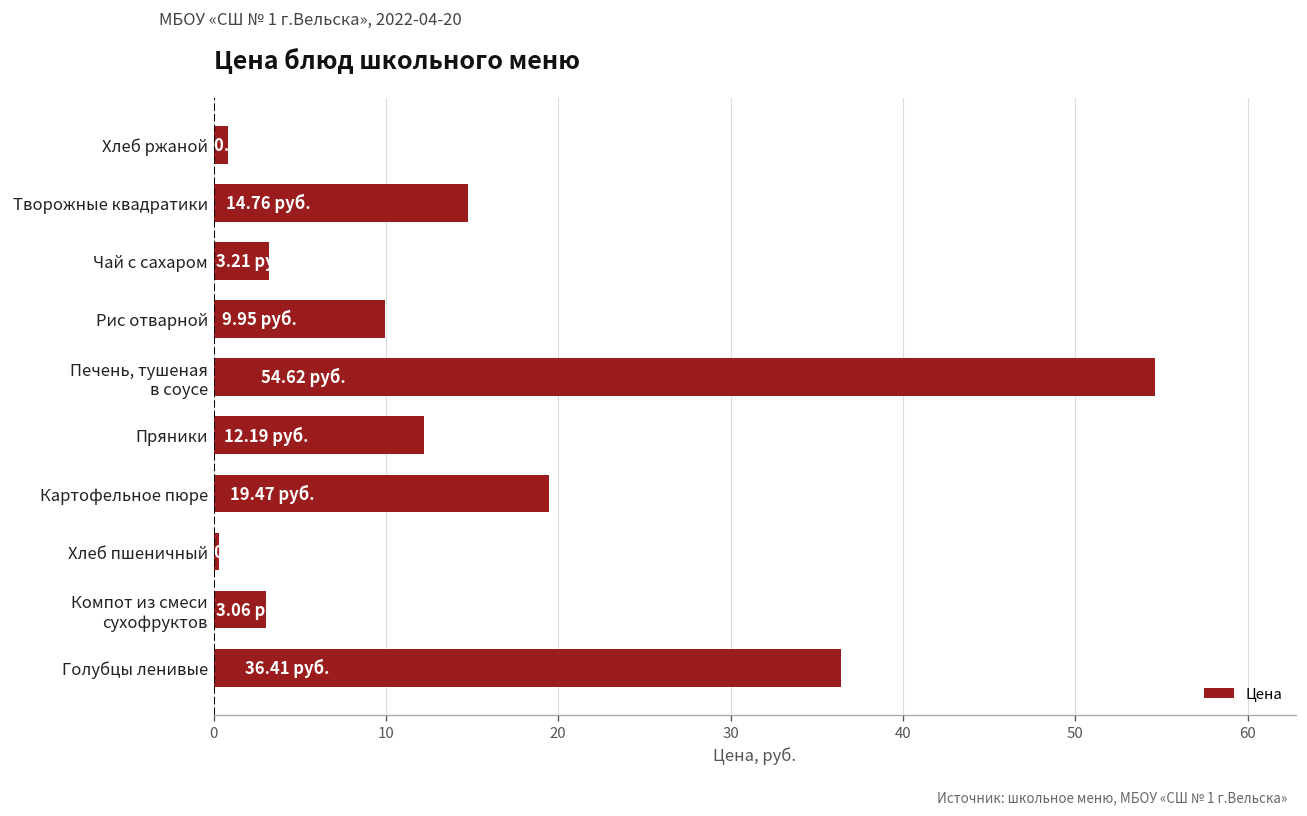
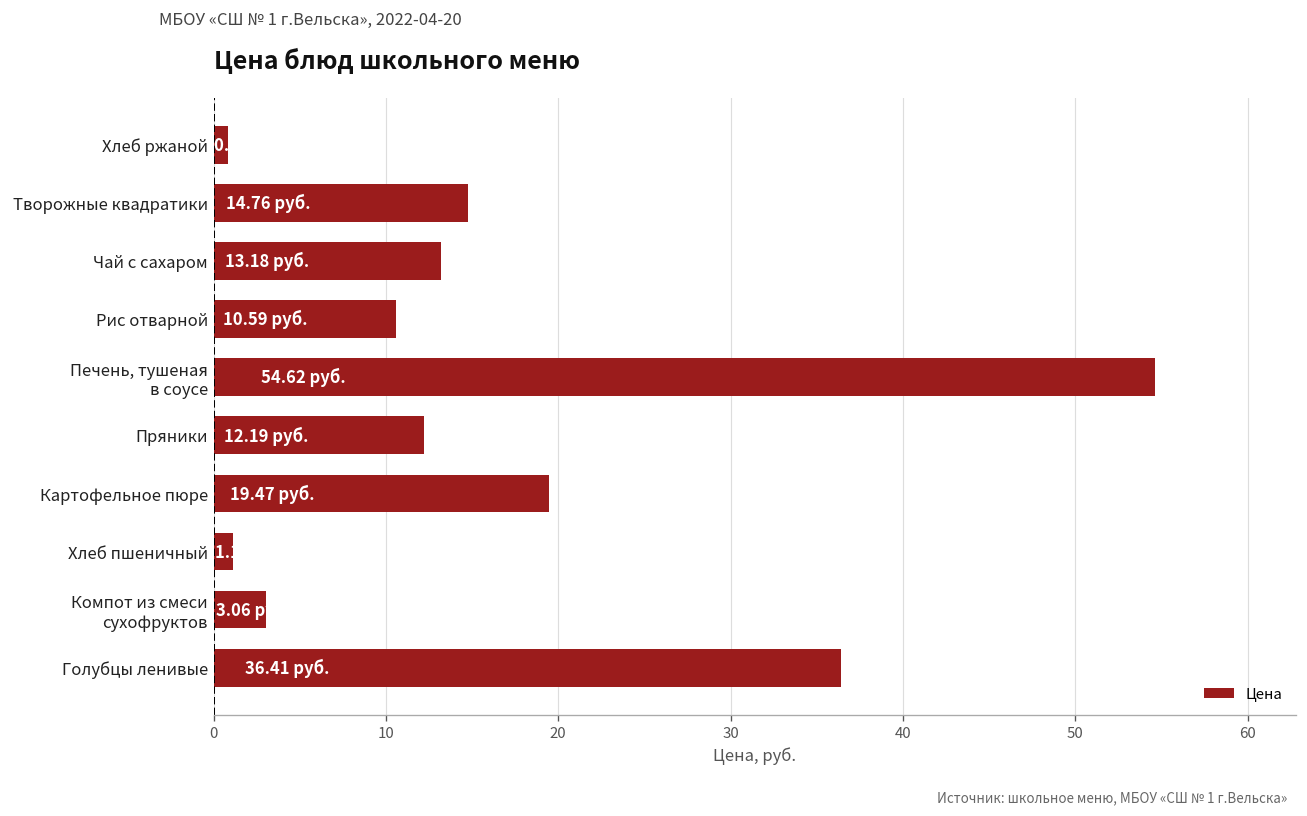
  {
    "Творожные квадратики": 14.76,
-   "Чай с сахаром": 3.21,
-   "Рис отварной": 9.95,
+   "Чай с сахаром": 13.18,
+   "Рис отварной": 10.59,
    "Печень, тушеная в соусе": 54.62,
    "Пряники": 12.19,
    "Картофельное пюре": 19.47,
-   "Хлеб пшеничный": 0.3,
+   "Хлеб пшеничный": 1.1,
    "Компот из смеси сухофруктов": 3.06,
    "Голубцы ленивые": 36.41
  }
